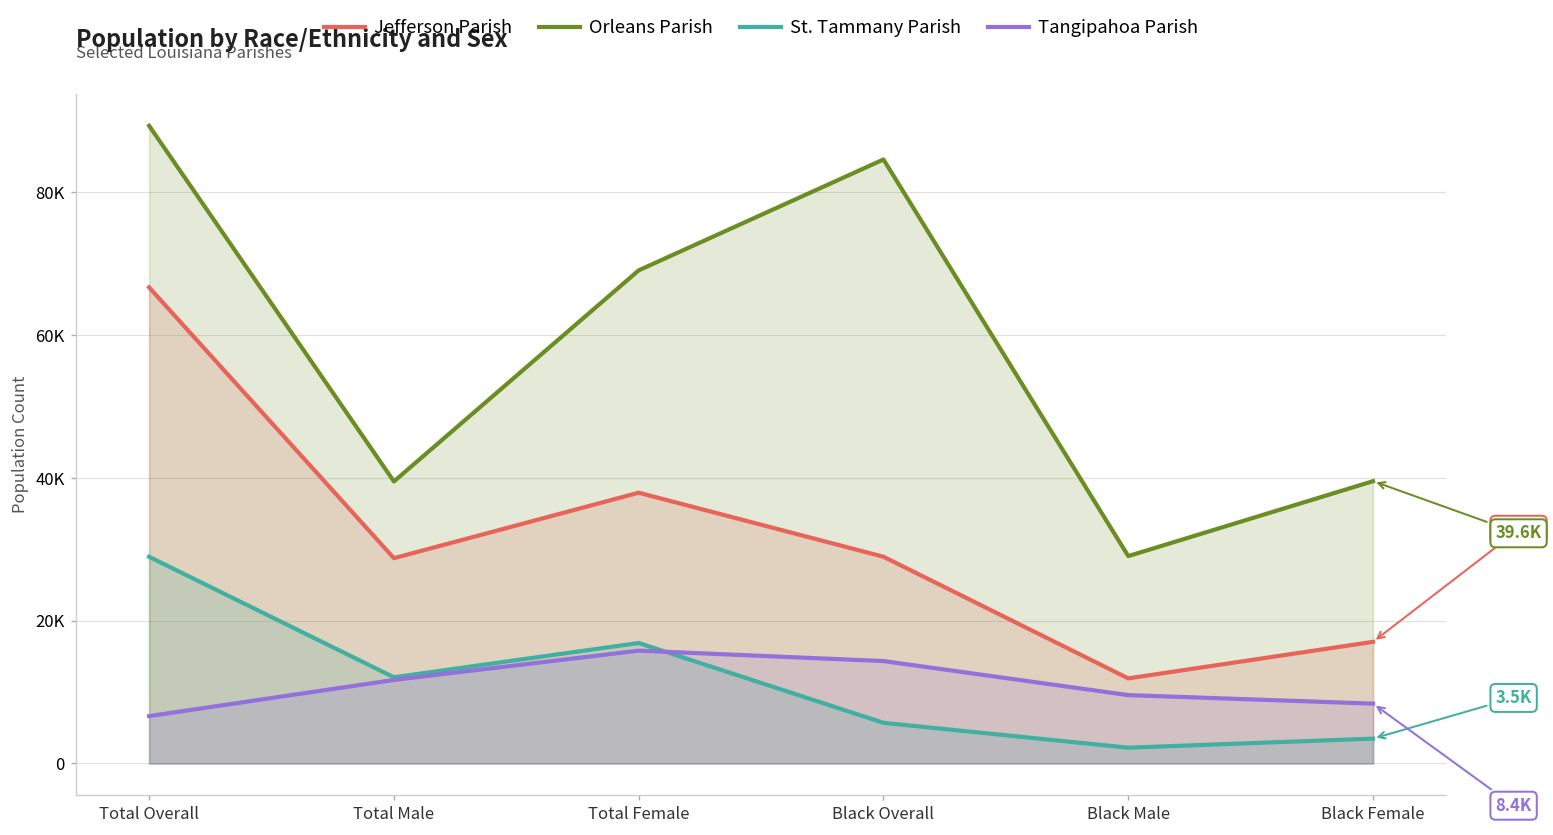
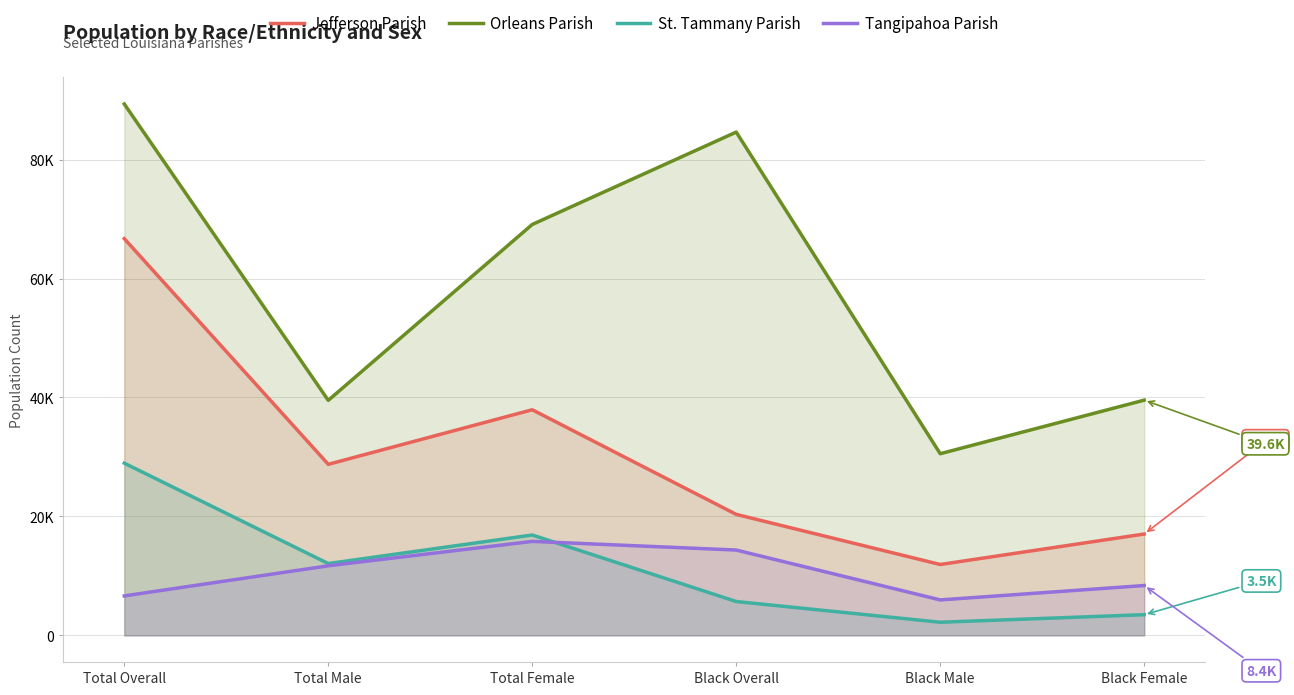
  {
    "Jefferson Parish": {
      "Total Overall": 67000,
      "Total Male": 29000,
      "Total Female": 38000,
-     "Black Overall": 29000,
+     "Black Overall": 20000,
      "Black Male": 12000
    },
    "Orleans Parish": {
      "Total Overall": 89000,
      "Total Male": 40000,
      "Total Female": 69000,
      "Black Overall": 85000,
-     "Black Male": 29000
+     "Black Male": 31000
    },
    "St. Tammany Parish": {
      "Total Overall": 29000,
      "Total Female": 17000,
      "Black Overall": 6000,
      "Black Male": 2000
    },
    "Tangipahoa Parish": {
      "Total Overall": 7000,
      "Total Female": 16000,
      "Black Overall": 14000,
-     "Black Male": 10000
+     "Black Male": 6000
    }
  }
